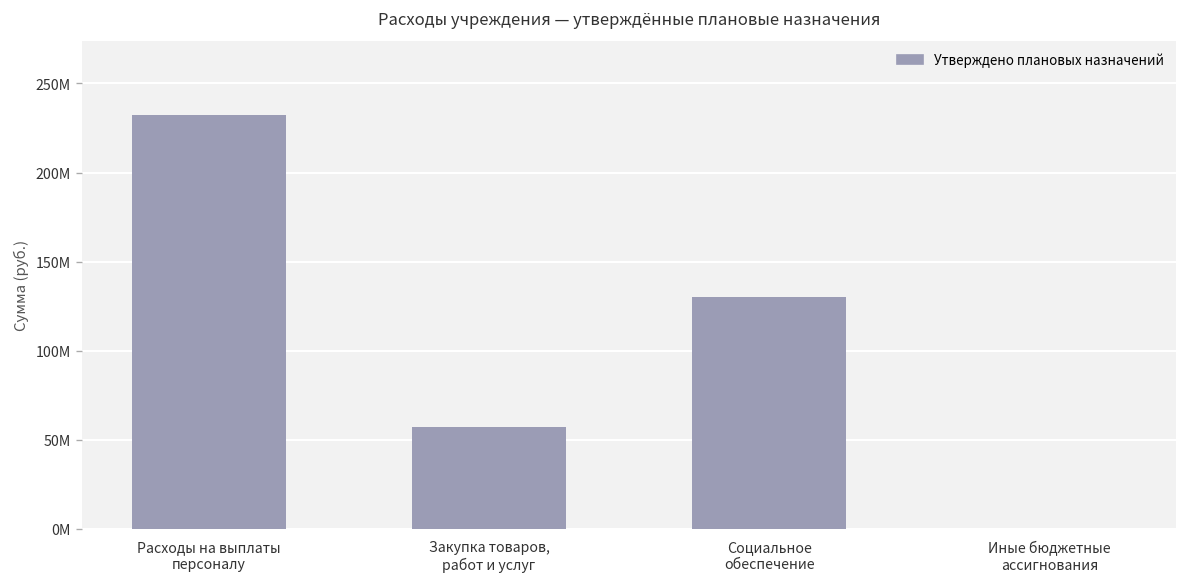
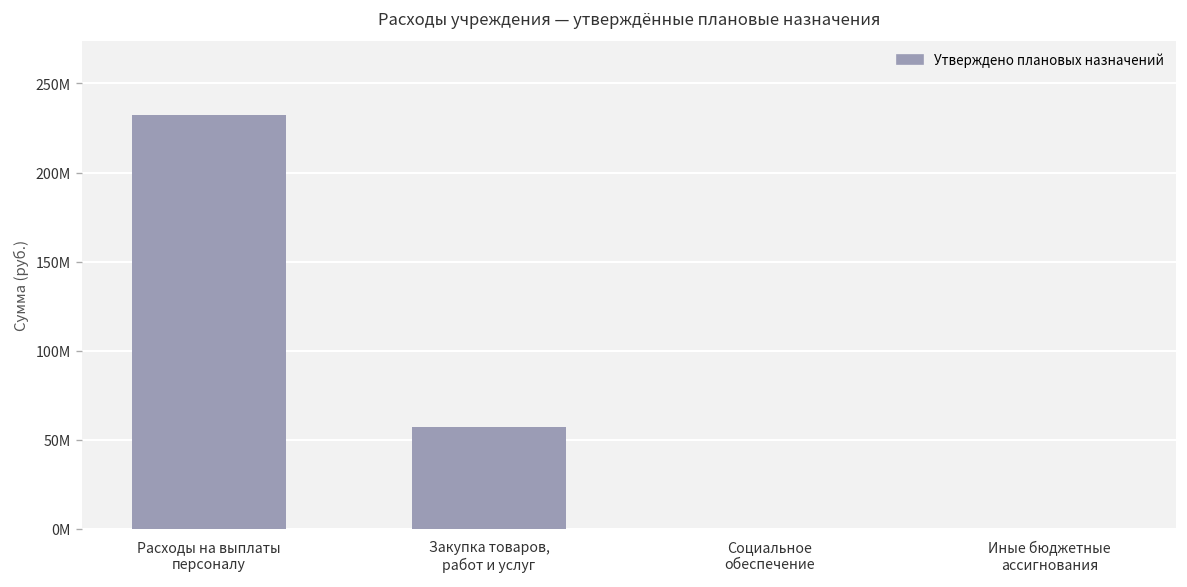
  {
    "Расходы на выплаты персоналу": 232000000,
    "Закупка товаров, работ и услуг": 57000000,
-   "Социальное обеспечение": 130000000
+   "Социальное обеспечение": 0
  }
